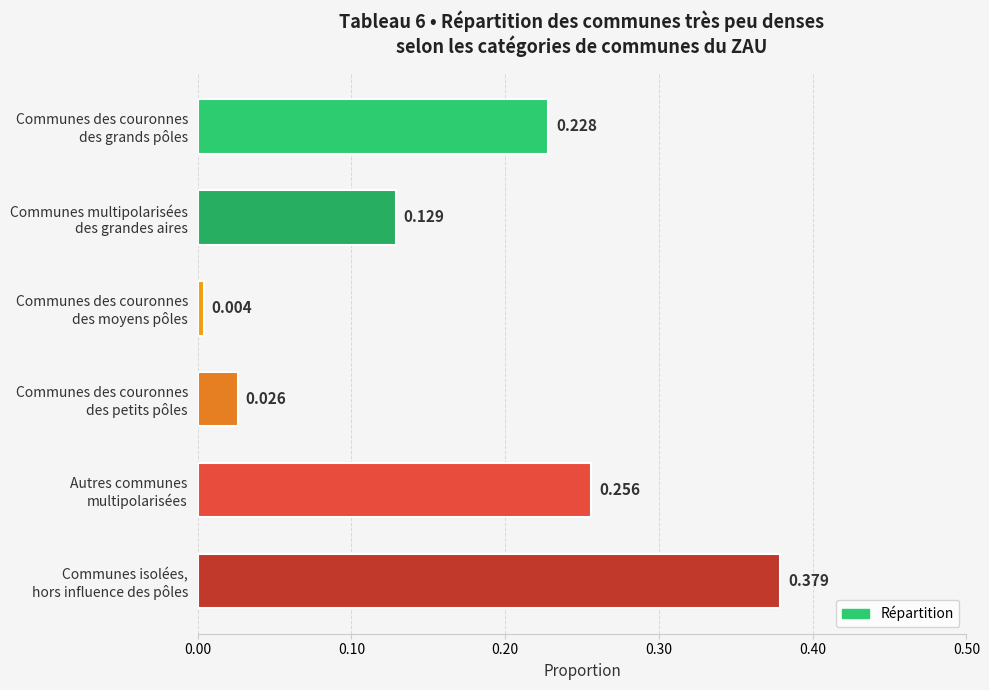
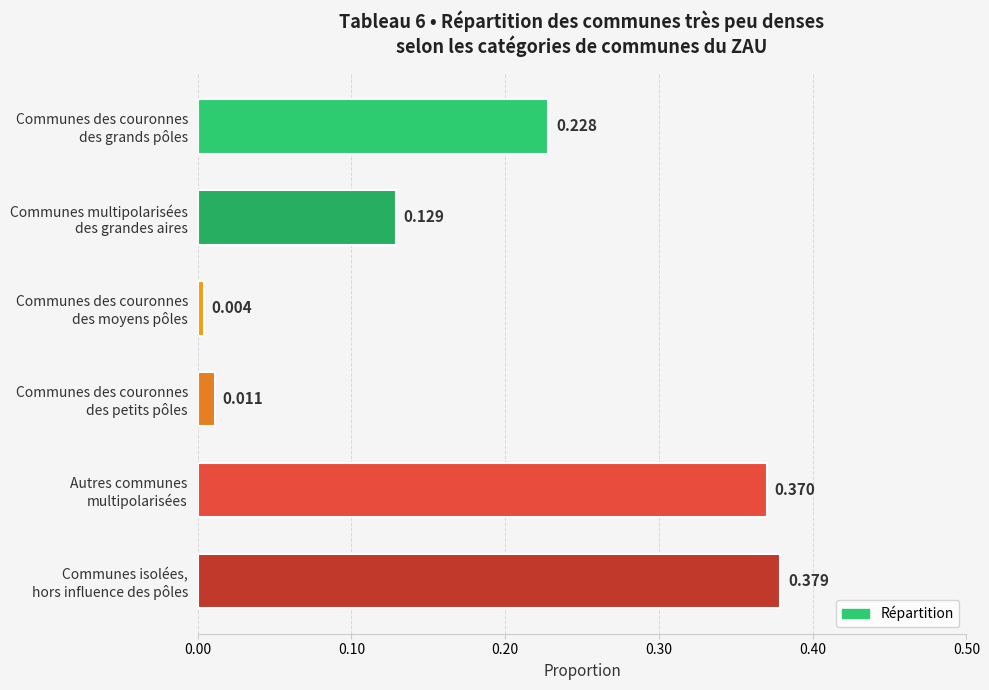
  {
    "Communes des couronnes des grands pôles": 0.228,
    "Communes multipolarisées des grandes aires": 0.129,
    "Communes des couronnes des moyens pôles": 0.004,
-   "Communes des couronnes des petits pôles": 0.026,
-   "Autres communes multipolarisées": 0.256,
+   "Communes des couronnes des petits pôles": 0.011,
+   "Autres communes multipolarisées": 0.370,
    "Communes isolées, hors influence des pôles": 0.379
  }
